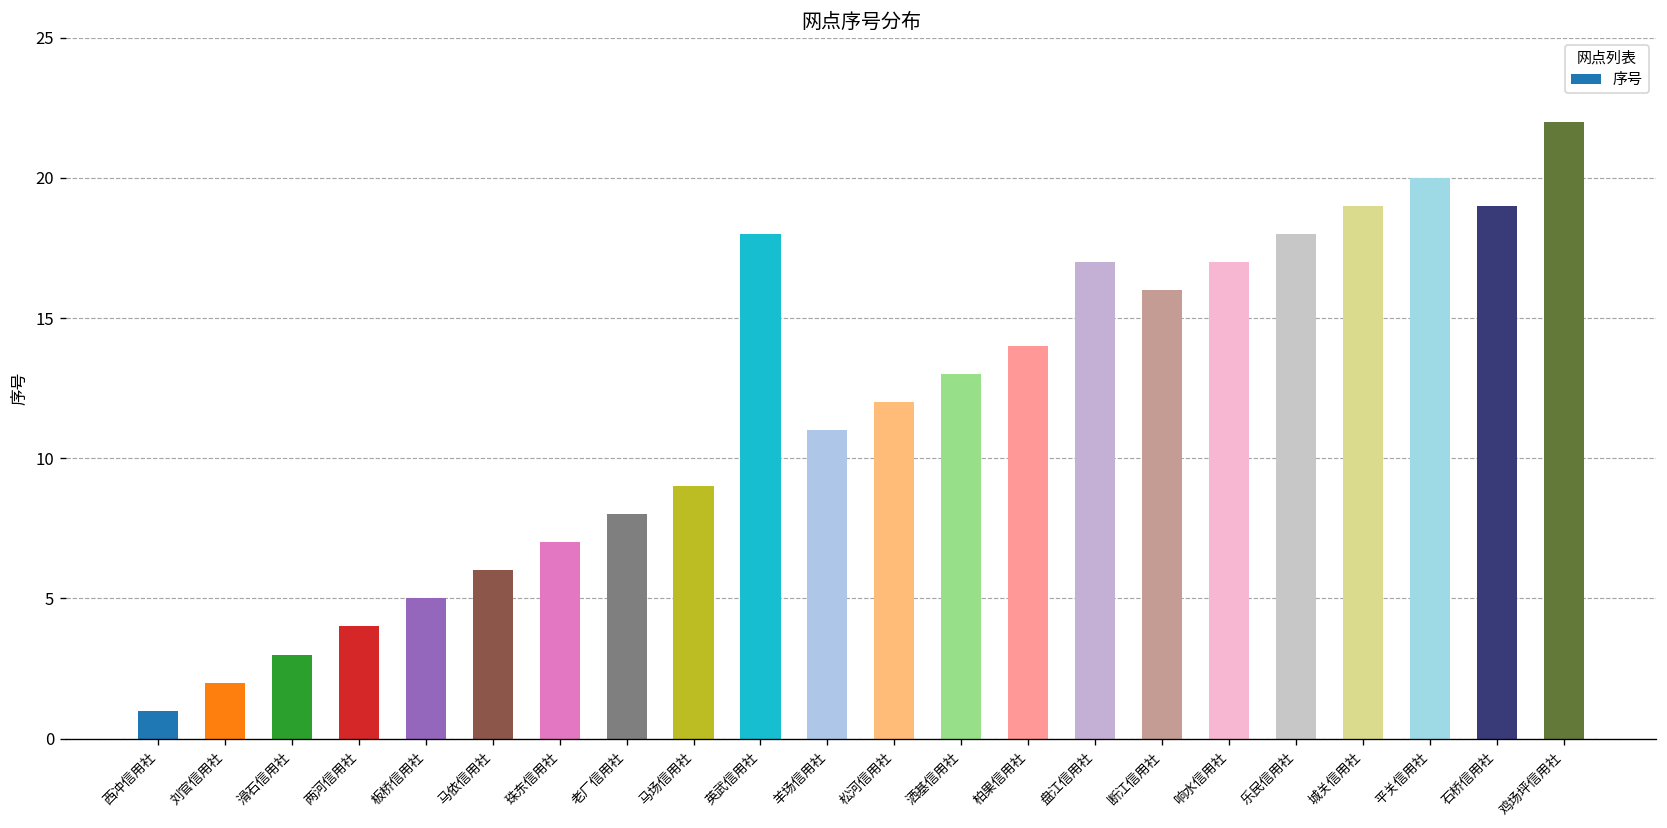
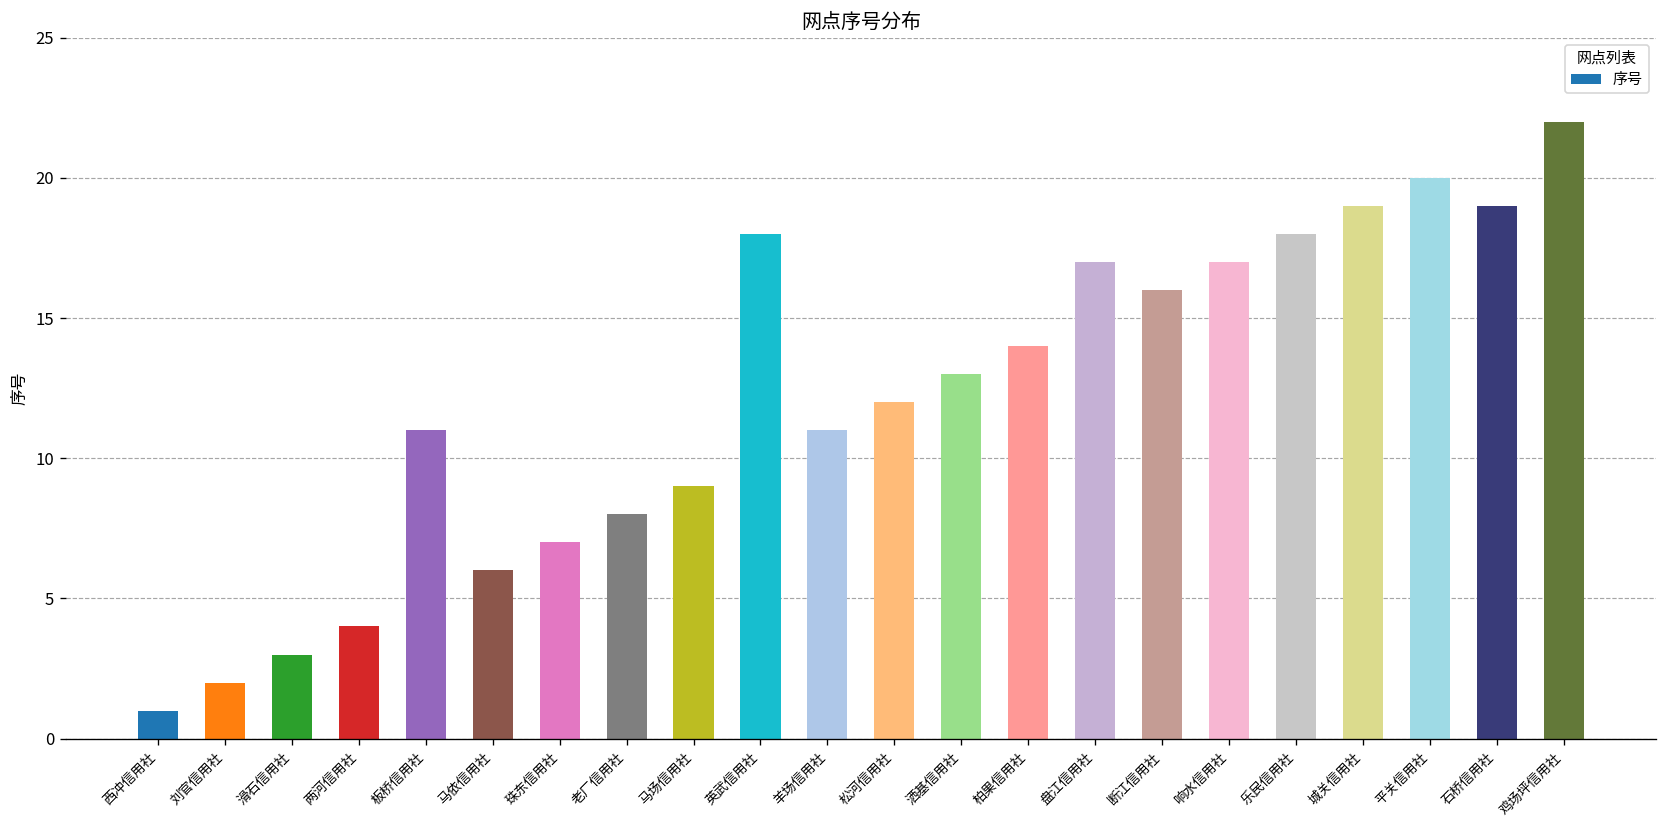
  {
    "西冲信用社": 1,
    "刘官信用社": 2,
    "滑石信用社": 3,
    "两河信用社": 4,
-   "板桥信用社": 5,
+   "板桥信用社": 11,
    "马依信用社": 6,
    "珠东信用社": 7,
    "老厂信用社": 8,
    "马场信用社": 9,
    "英武信用社": 18,
    "羊场信用社": 11,
    "松河信用社": 12,
    "洒基信用社": 13,
    "柏果信用社": 14,
    "盘江信用社": 17,
    "断江信用社": 16,
    "响水信用社": 17,
    "乐民信用社": 18,
    "城关信用社": 19,
    "平关信用社": 20,
    "石桥信用社": 19,
    "鸡场坪信用社": 22
  }
